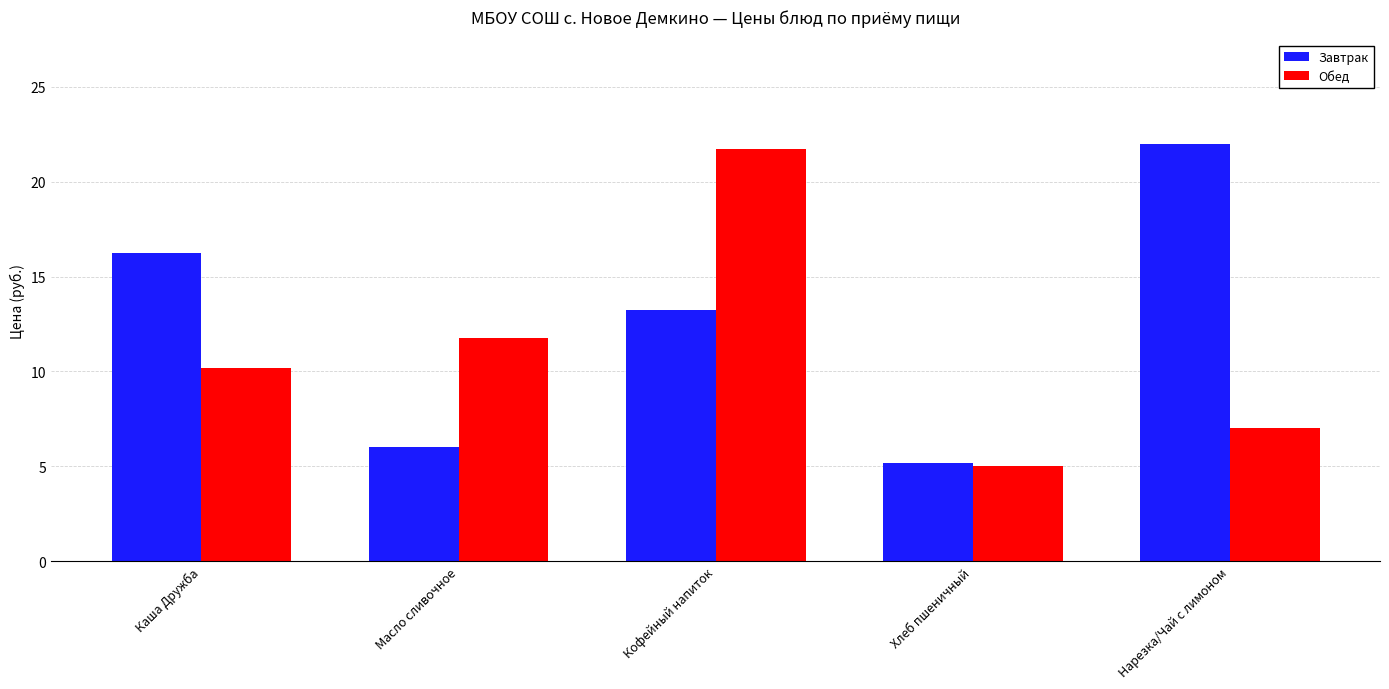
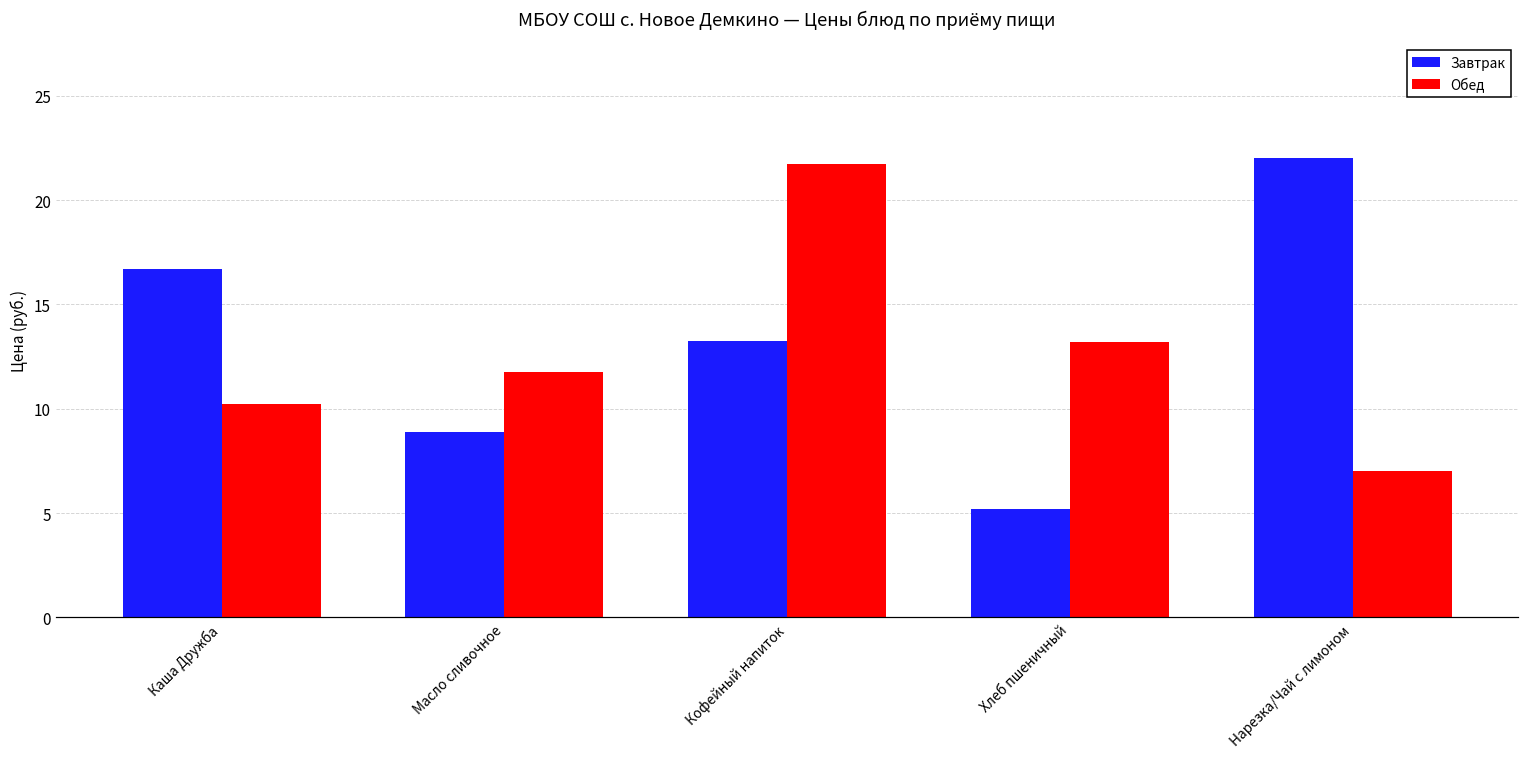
  {
    "Завтрак": {
-     "Каша Дружба": 16.3,
-     "Масло сливочное": 6.0,
+     "Каша Дружба": 16.7,
+     "Масло сливочное": 8.9,
      "Кофейный напиток": 13.3,
      "Хлеб пшеничный": 5.2,
      "Нарезка/Чай с лимоном": 22.0
    },
    "Обед": {
      "Каша Дружба": 10.2,
      "Масло сливочное": 11.8,
      "Кофейный напиток": 21.7,
-     "Хлеб пшеничный": 5.0,
+     "Хлеб пшеничный": 13.2,
      "Нарезка/Чай с лимоном": 7.0
    }
  }
